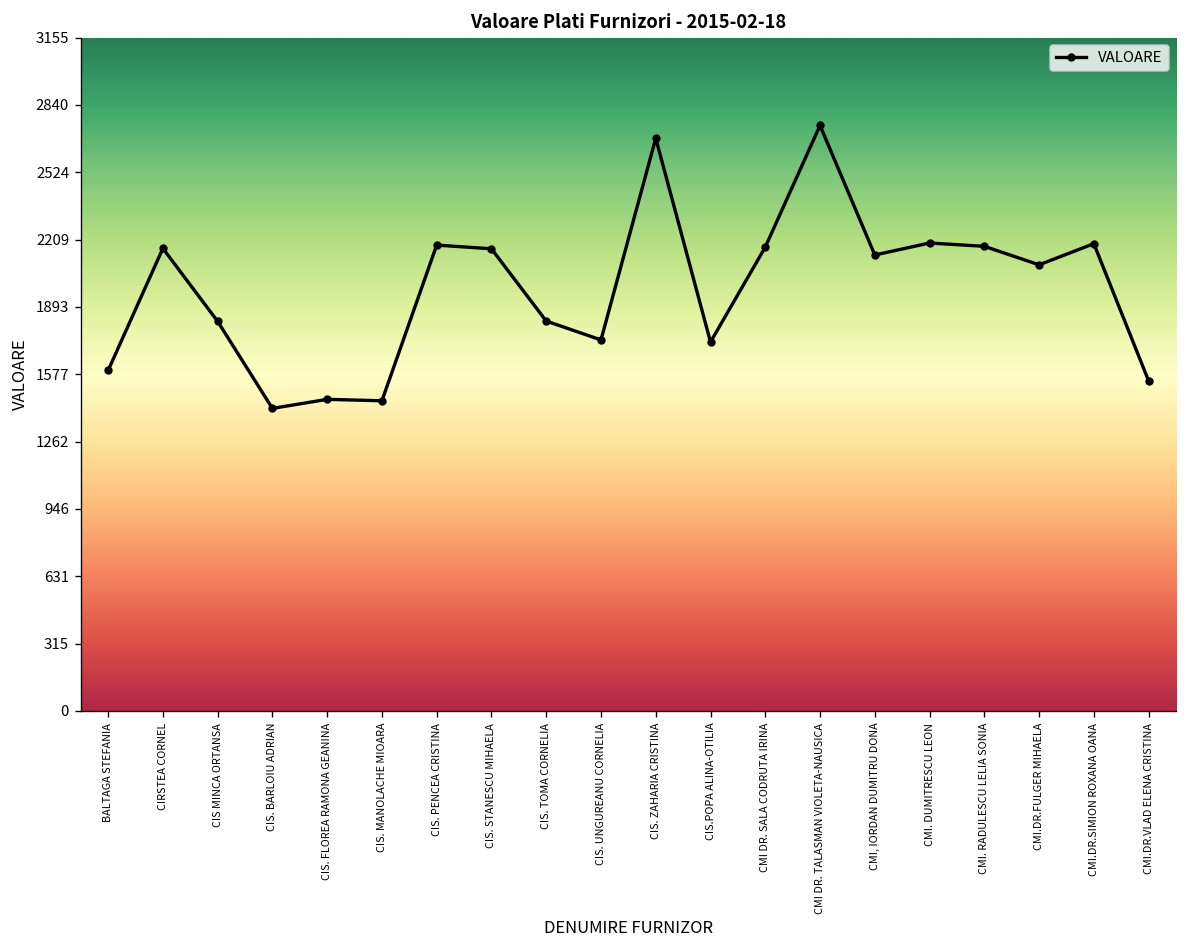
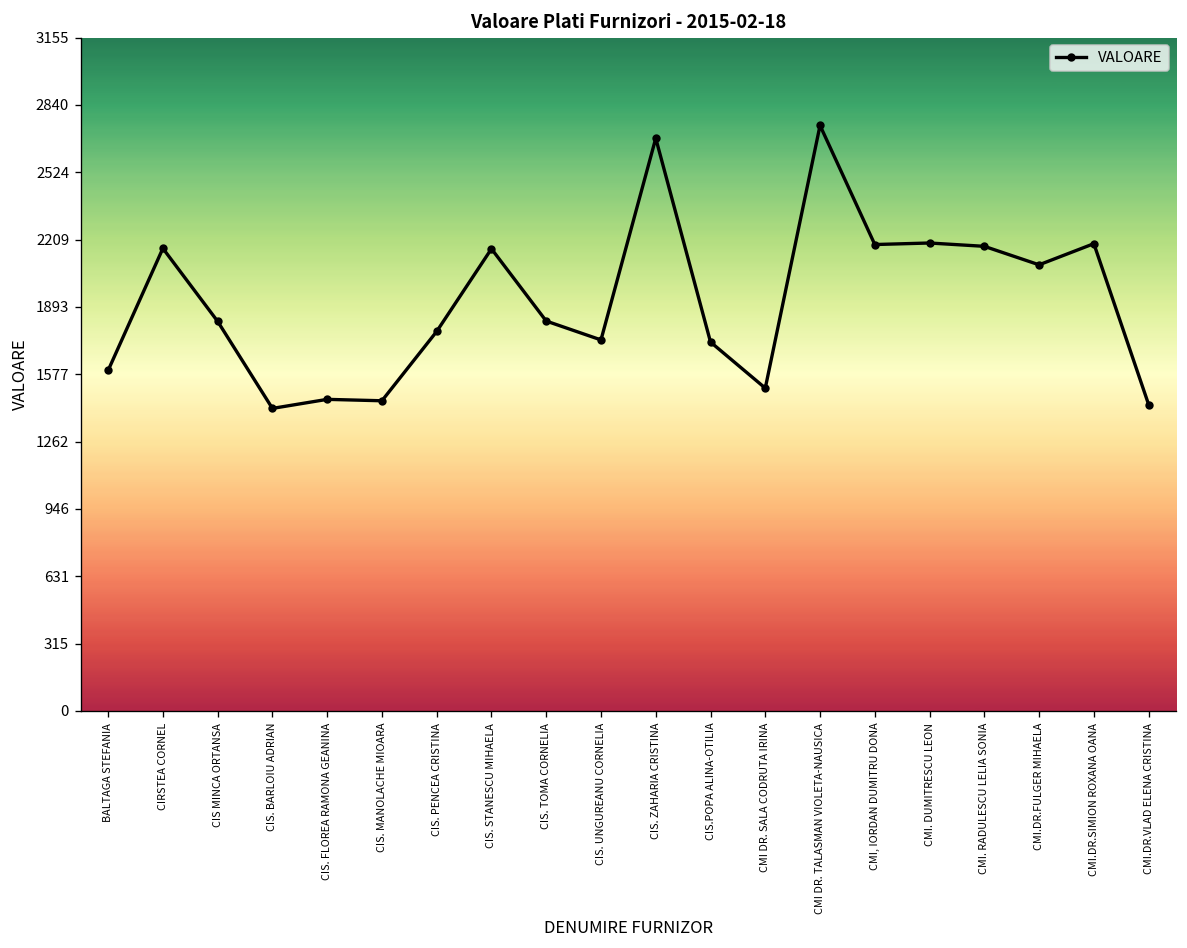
  {
    "BALTAGA STEFANIA": 1600,
    "CIRSTEA CORNEL": 2170,
    "CIS MINCA ORTANSA": 1830,
    "CIS. BARLOIU ADRIAN": 1420,
    "CIS. FLOREA RAMONA GEANINA": 1460,
    "CIS. MANOLACHE MIOARA": 1450,
-   "CIS. PENCEA CRISTINA": 2180,
+   "CIS. PENCEA CRISTINA": 1780,
    "CIS. STANESCU MIHAELA": 2170,
    "CIS. TOMA CORNELIA": 1830,
    "CIS. UNGUREANU CORNELIA": 1740,
    "CIS. ZAHARIA CRISTINA": 2680,
    "CIS.POPA ALINA-OTILIA": 1730,
-   "CMI DR. SALA CODRUTA IRINA": 2170,
+   "CMI DR. SALA CODRUTA IRINA": 1510,
    "CMI DR. TALASMAN VIOLETA-NAUSICA": 2740,
-   "CMI, IORDAN DUMITRU DONA": 2140,
+   "CMI, IORDAN DUMITRU DONA": 2190,
    "CMI. DUMITRESCU LEON": 2190,
    "CMI. RADULESCU LELIA SONIA": 2180,
    "CMI.DR.FULGER MIHAELA": 2090,
    "CMI.DR.SIMION ROXANA OANA": 2190,
-   "CMI.DR.VLAD ELENA CRISTINA": 1550
+   "CMI.DR.VLAD ELENA CRISTINA": 1440
  }
